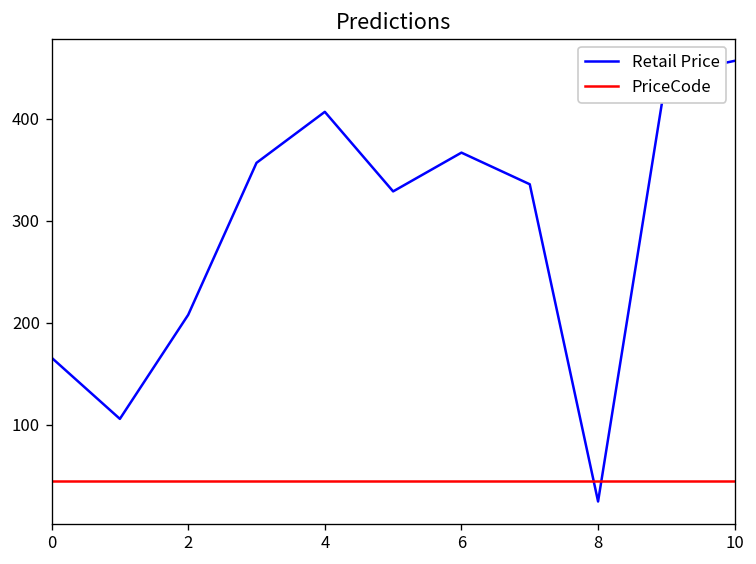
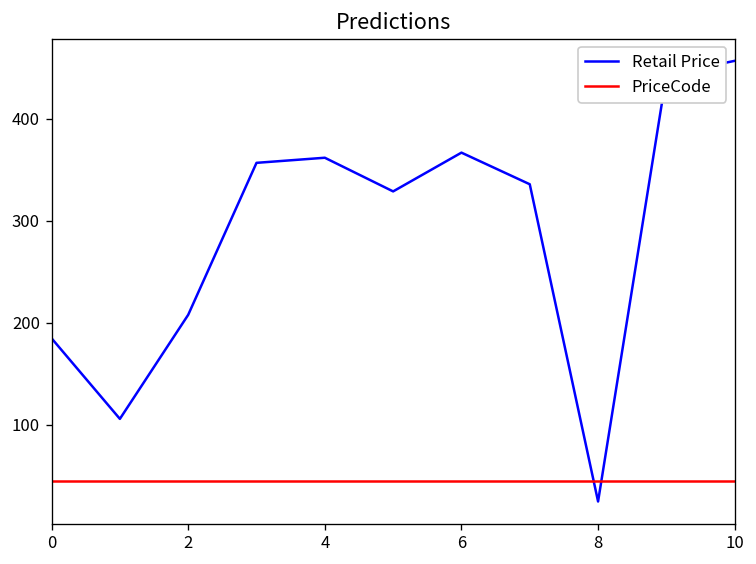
  {
    "Retail Price": {
-     "0": 170,
+     "0": 190,
      "2": 210,
-     "4": 410,
+     "4": 360,
      "6": 370,
      "8": 30,
      "10": 460
    },
    "PriceCode": {
      "0": 50,
      "2": 50,
      "4": 50,
      "6": 50,
      "8": 50,
      "10": 50
    }
  }
